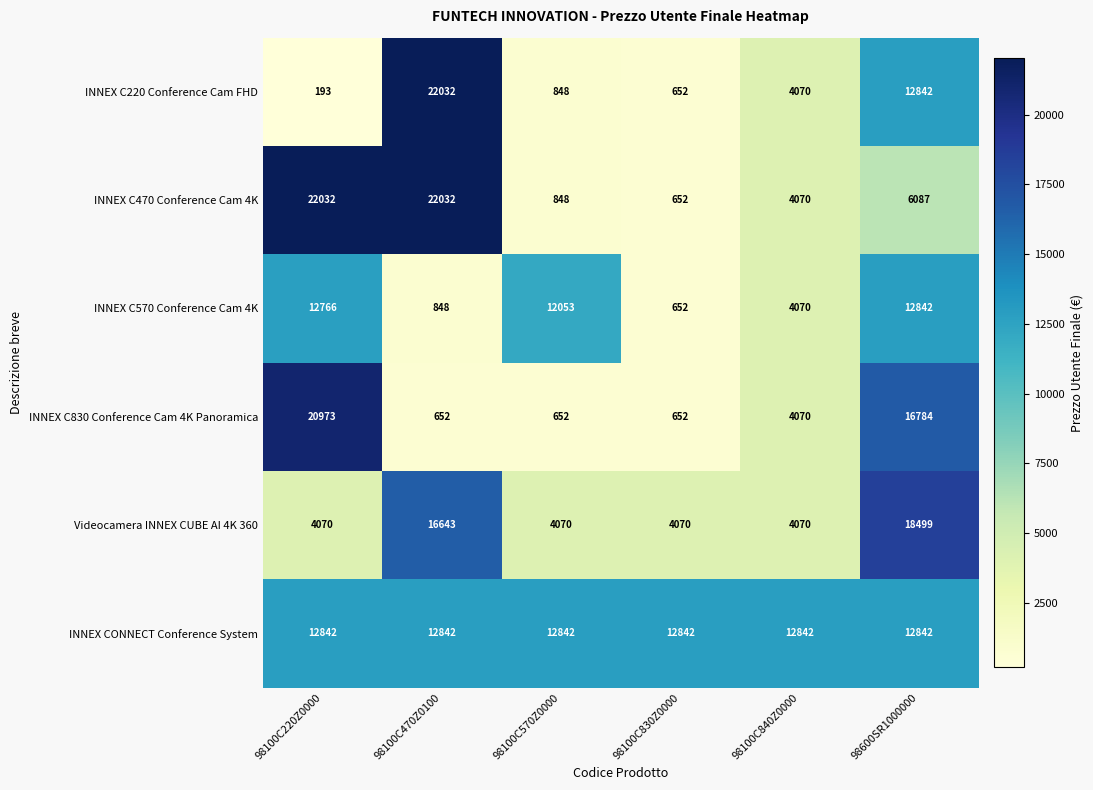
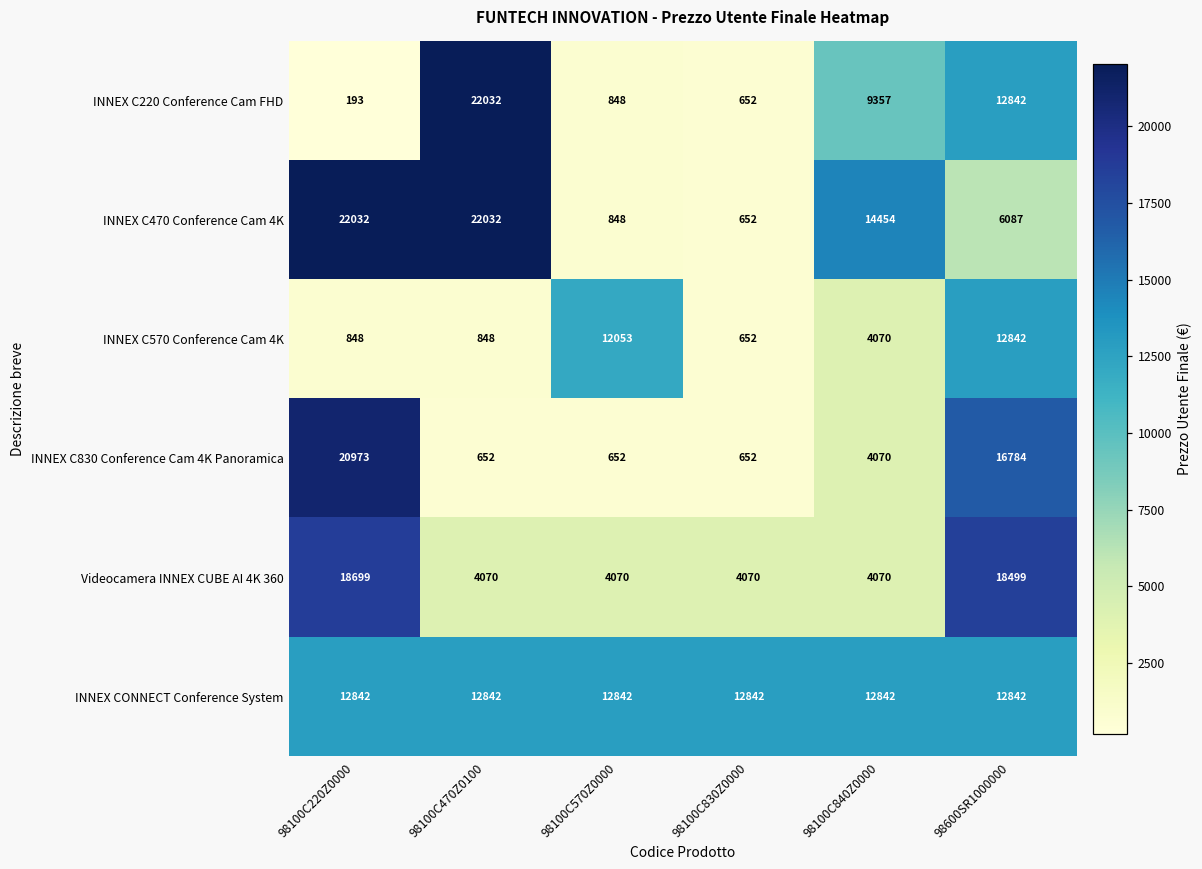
  {
    "INNEX C220 Conference Cam FHD": {
      "98100C220Z0000": 193,
      "98100C470Z0100": 22032,
      "98100C570Z0000": 848,
      "98100C830Z0000": 652,
-     "98100C840Z0000": 4070,
+     "98100C840Z0000": 9357,
      "98600SR1000000": 12842
    },
    "INNEX C470 Conference Cam 4K": {
      "98100C220Z0000": 22032,
      "98100C470Z0100": 22032,
      "98100C570Z0000": 848,
      "98100C830Z0000": 652,
-     "98100C840Z0000": 4070,
+     "98100C840Z0000": 14454,
      "98600SR1000000": 6087
    },
    "INNEX C570 Conference Cam 4K": {
-     "98100C220Z0000": 12766,
+     "98100C220Z0000": 848,
      "98100C470Z0100": 848,
      "98100C570Z0000": 12053,
      "98100C830Z0000": 652,
      "98100C840Z0000": 4070,
      "98600SR1000000": 12842
    },
    "INNEX C830 Conference Cam 4K Panoramica": {
      "98100C220Z0000": 20973,
      "98100C470Z0100": 652,
      "98100C570Z0000": 652,
      "98100C830Z0000": 652,
      "98100C840Z0000": 4070,
      "98600SR1000000": 16784
    },
    "Videocamera INNEX CUBE AI 4K 360": {
-     "98100C220Z0000": 4070,
-     "98100C470Z0100": 16643,
+     "98100C220Z0000": 18699,
+     "98100C470Z0100": 4070,
      "98100C570Z0000": 4070,
      "98100C830Z0000": 4070,
      "98100C840Z0000": 4070,
      "98600SR1000000": 18499
    },
    "INNEX CONNECT Conference System": {
      "98100C220Z0000": 12842,
      "98100C470Z0100": 12842,
      "98100C570Z0000": 12842,
      "98100C830Z0000": 12842,
      "98100C840Z0000": 12842,
      "98600SR1000000": 12842
    }
  }
